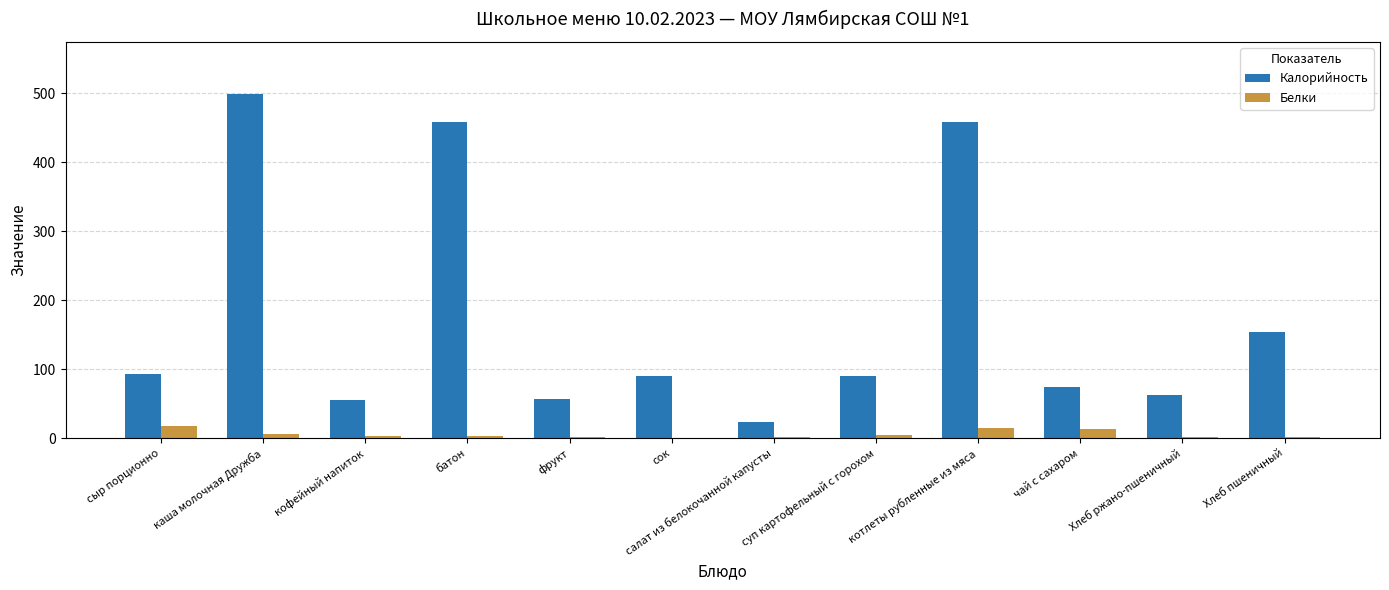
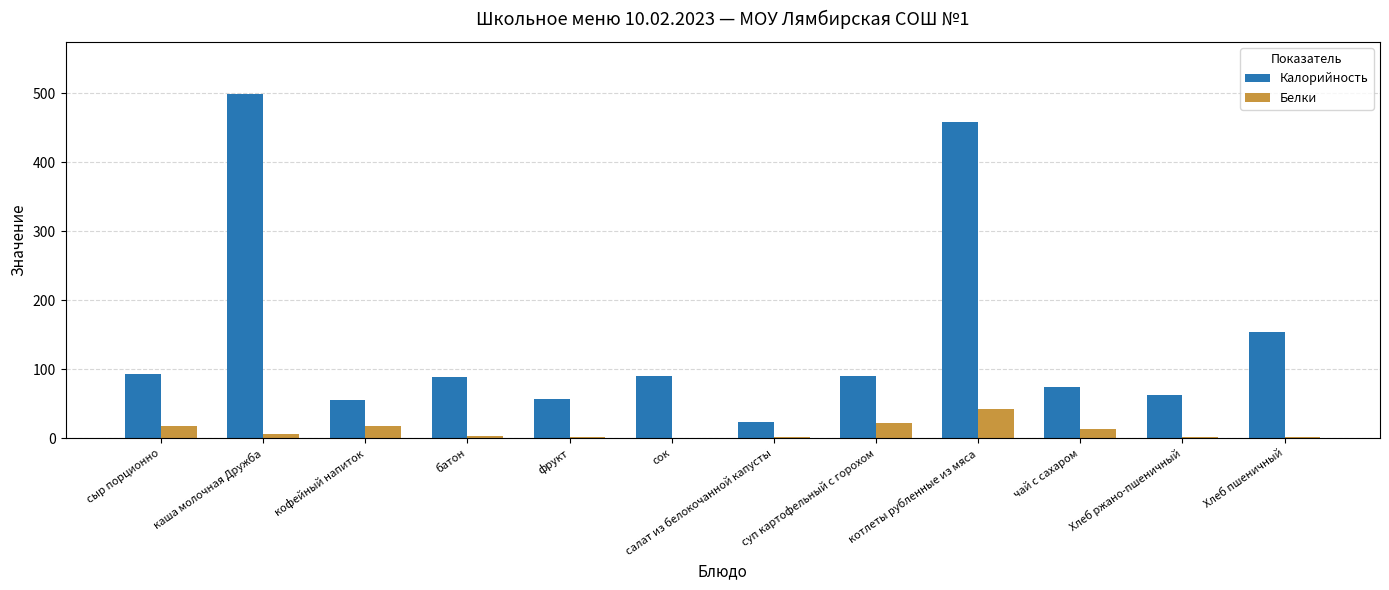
  {
    "Калорийность": {
      "сыр порционно": 90,
      "каша молочная Дружба": 500,
      "кофейный напиток": 60,
-     "батон": 460,
+     "батон": 90,
      "фрукт": 60,
      "сок": 90,
      "салат из белокочанной капусты": 20,
      "суп картофельный с горохом": 90,
      "котлеты рубленные из мяса": 460,
      "чай с сахаром": 70,
      "Хлеб ржано-пшеничный": 60,
      "Хлеб пшеничный": 150
    },
    "Белки": {
      "сыр порционно": 20,
      "каша молочная Дружба": 10,
-     "кофейный напиток": 0,
+     "кофейный напиток": 20,
      "сок": 0,
-     "суп картофельный с горохом": 10,
-     "котлеты рубленные из мяса": 20,
+     "суп картофельный с горохом": 20,
+     "котлеты рубленные из мяса": 40,
      "чай с сахаром": 10
    }
  }
